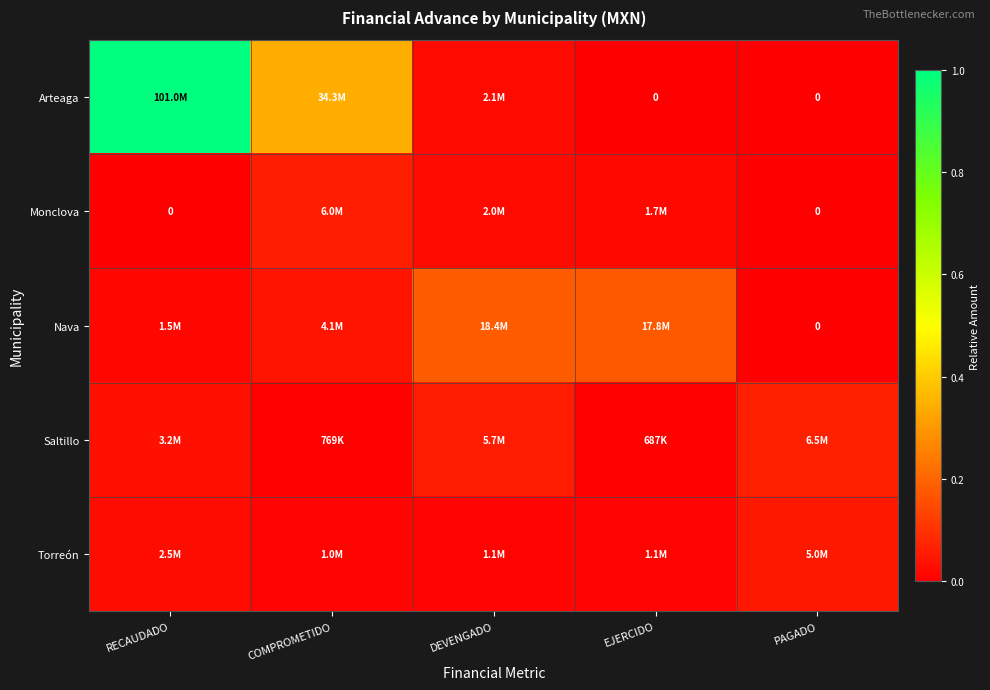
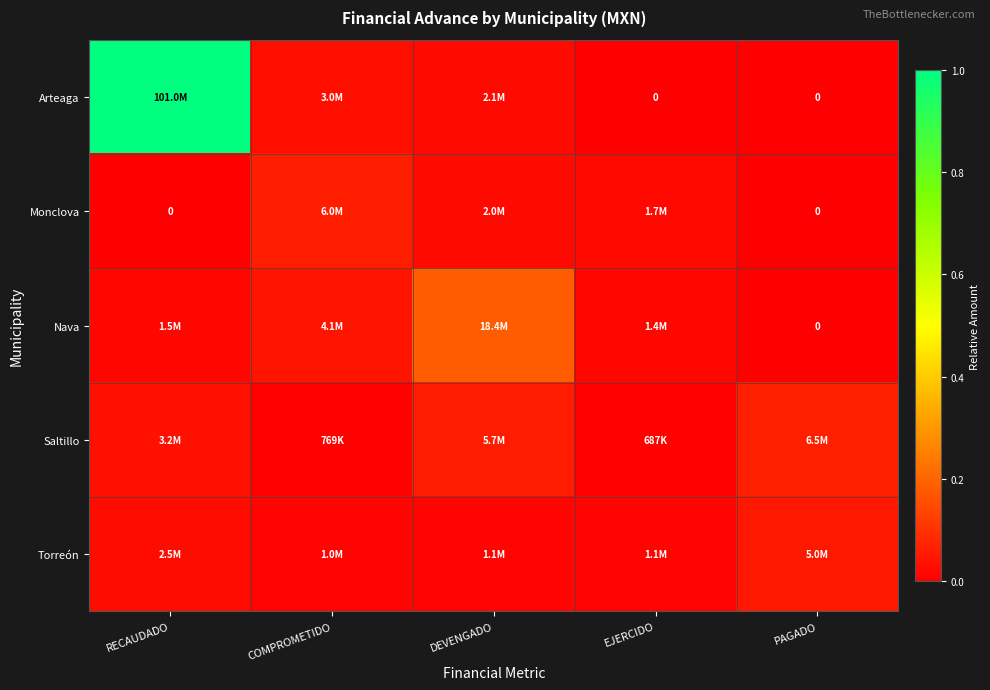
  {
    "Arteaga": {
      "RECAUDADO": "101.0M",
-     "COMPROMETIDO": "34.3M",
+     "COMPROMETIDO": "3.0M",
      "DEVENGADO": "2.1M",
      "EJERCIDO": "0",
      "PAGADO": "0"
    },
    "Monclova": {
      "RECAUDADO": "0",
      "COMPROMETIDO": "6.0M",
      "DEVENGADO": "2.0M",
      "EJERCIDO": "1.7M",
      "PAGADO": "0"
    },
    "Nava": {
      "RECAUDADO": "1.5M",
      "COMPROMETIDO": "4.1M",
      "DEVENGADO": "18.4M",
-     "EJERCIDO": "17.8M",
+     "EJERCIDO": "1.4M",
      "PAGADO": "0"
    },
    "Saltillo": {
      "RECAUDADO": "3.2M",
      "COMPROMETIDO": "769K",
      "DEVENGADO": "5.7M",
      "EJERCIDO": "687K",
      "PAGADO": "6.5M"
    },
    "Torreón": {
      "RECAUDADO": "2.5M",
      "COMPROMETIDO": "1.0M",
      "DEVENGADO": "1.1M",
      "EJERCIDO": "1.1M",
      "PAGADO": "5.0M"
    }
  }
